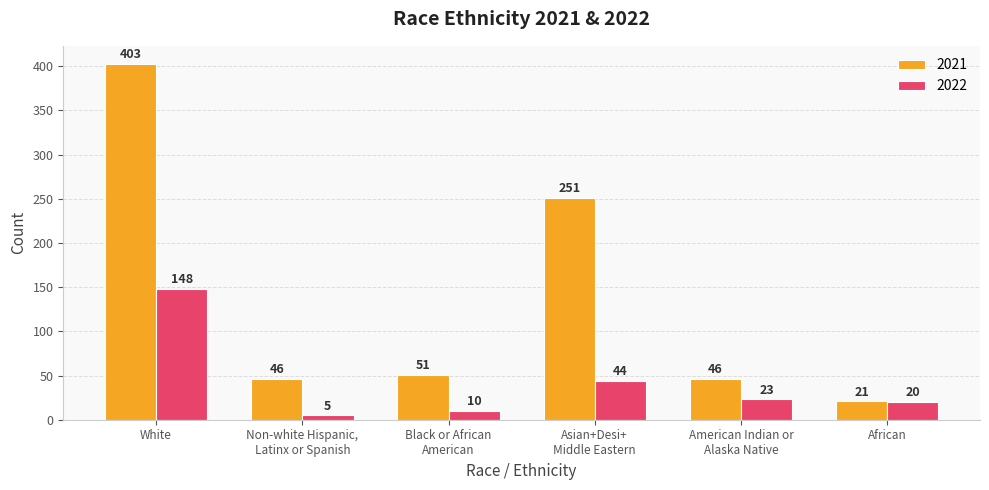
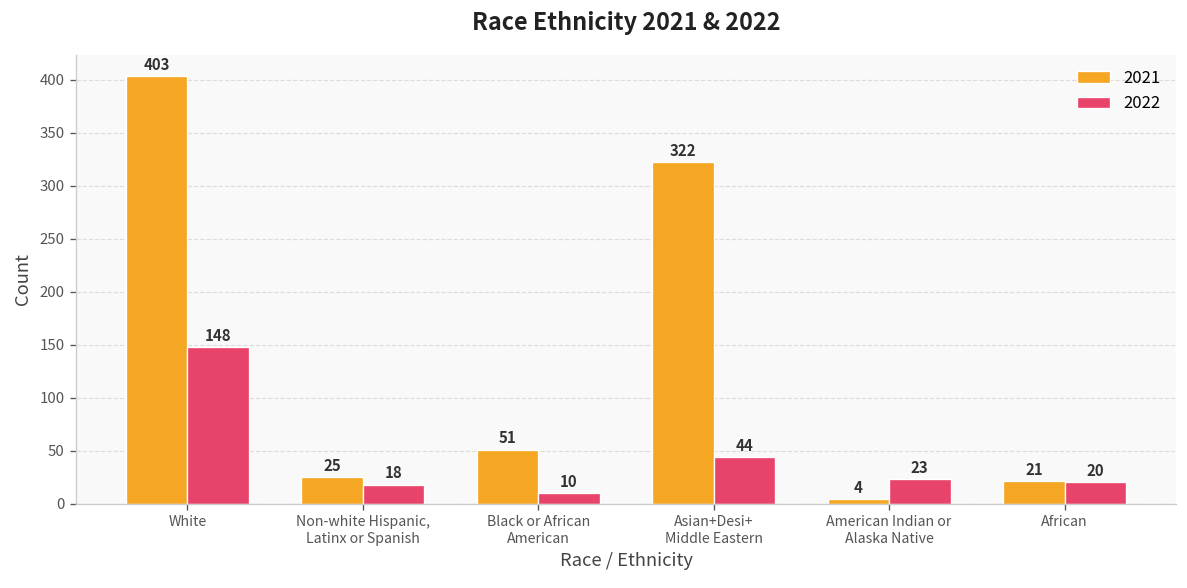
  {
    "2021": {
      "White": 403,
-     "Non-white Hispanic, Latinx or Spanish": 46,
+     "Non-white Hispanic, Latinx or Spanish": 25,
      "Black or African American": 51,
-     "Asian+Desi+ Middle Eastern": 251,
-     "American Indian or Alaska Native": 46,
+     "Asian+Desi+ Middle Eastern": 322,
+     "American Indian or Alaska Native": 4,
      "African": 21
    },
    "2022": {
      "White": 148,
-     "Non-white Hispanic, Latinx or Spanish": 5,
+     "Non-white Hispanic, Latinx or Spanish": 18,
      "Black or African American": 10,
      "Asian+Desi+ Middle Eastern": 44,
      "American Indian or Alaska Native": 23,
      "African": 20
    }
  }
